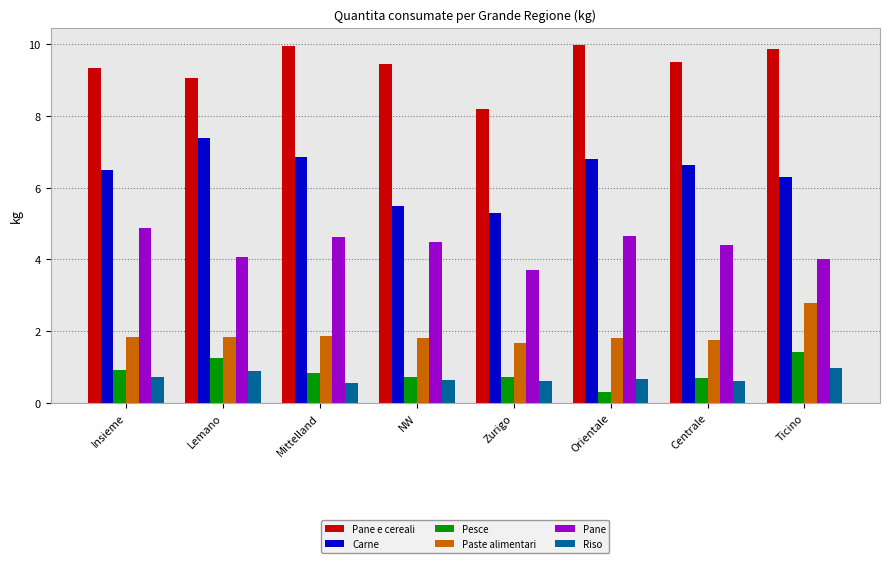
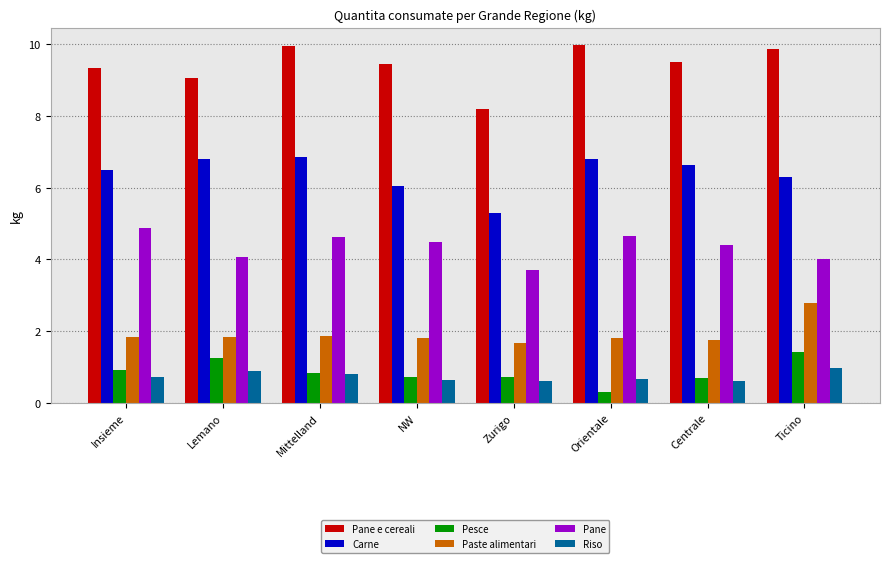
  {
    "Pane e cereali": {
      "Insieme": 9.3,
      "Lemano": 9.1,
      "Mittelland": 9.9,
      "NW": 9.4,
      "Zurigo": 8.2,
      "Orientale": 10.0,
      "Centrale": 9.5,
      "Ticino": 9.9
    },
    "Carne": {
      "Insieme": 6.5,
-     "Lemano": 7.4,
+     "Lemano": 6.8,
      "Mittelland": 6.9,
-     "NW": 5.5,
+     "NW": 6.1,
      "Zurigo": 5.3,
      "Orientale": 6.8,
      "Centrale": 6.6,
      "Ticino": 6.3
    },
    "Pesce": {
      "Insieme": 0.9,
      "Lemano": 1.3,
      "Mittelland": 0.8,
      "NW": 0.7,
      "Zurigo": 0.7,
      "Orientale": 0.3,
      "Centrale": 0.7,
      "Ticino": 1.4
    },
    "Paste alimentari": {
      "Insieme": 1.8,
      "Lemano": 1.8,
      "Mittelland": 1.9,
      "NW": 1.8,
      "Zurigo": 1.7,
      "Orientale": 1.8,
      "Centrale": 1.8,
      "Ticino": 2.8
    },
    "Pane": {
      "Insieme": 4.9,
      "Lemano": 4.1,
      "Mittelland": 4.6,
      "NW": 4.5,
      "Zurigo": 3.7,
      "Orientale": 4.6,
      "Centrale": 4.4,
      "Ticino": 4.0
    },
    "Riso": {
      "Insieme": 0.7,
      "Lemano": 0.9,
-     "Mittelland": 0.6,
+     "Mittelland": 0.8,
      "NW": 0.6,
      "Zurigo": 0.6,
      "Orientale": 0.7,
      "Centrale": 0.6,
      "Ticino": 1.0
    }
  }
